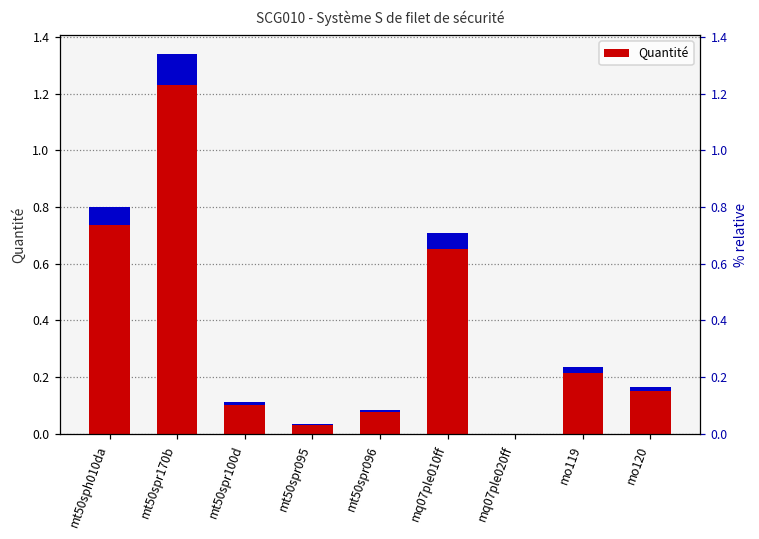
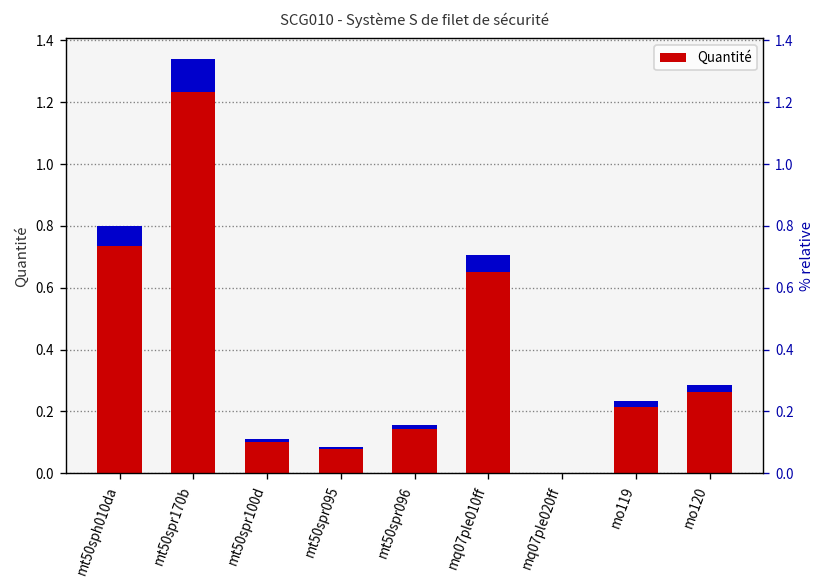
  {
    "Quantité": {
      "mt50sph010da": 0.80,
      "mt50spr170b": 1.34,
      "mt50spr100d": 0.11,
-     "mt50spr095": 0.04,
-     "mt50spr096": 0.09,
+     "mt50spr095": 0.09,
+     "mt50spr096": 0.16,
      "mq07ple010ff": 0.71,
      "mo119": 0.23,
-     "mo120": 0.17
+     "mo120": 0.28
    }
  }
